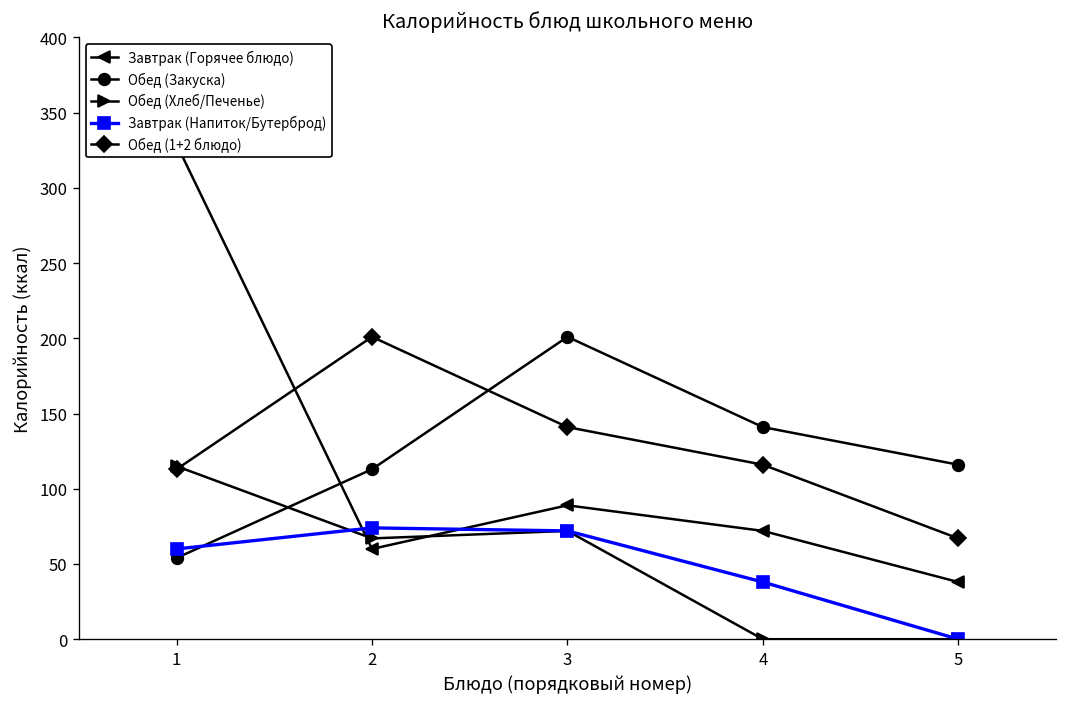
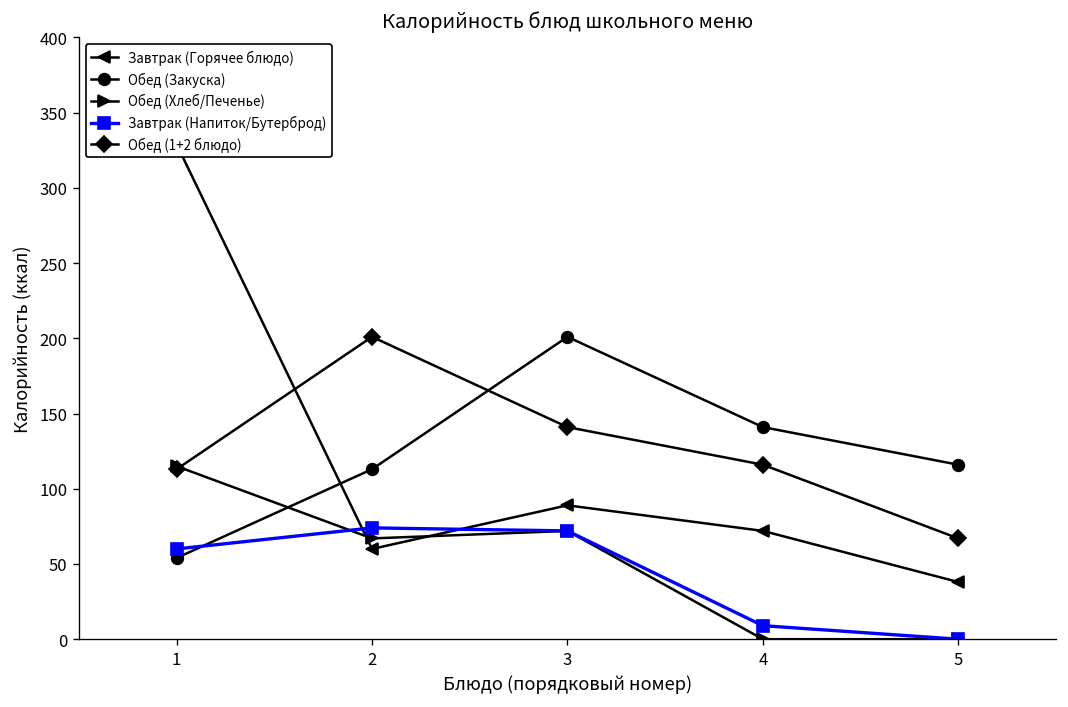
  {
    "Завтрак (Напиток/Бутерброд)": {
      "1": 60,
      "2": 74,
-     "4": 38
+     "4": 9
    }
  }
